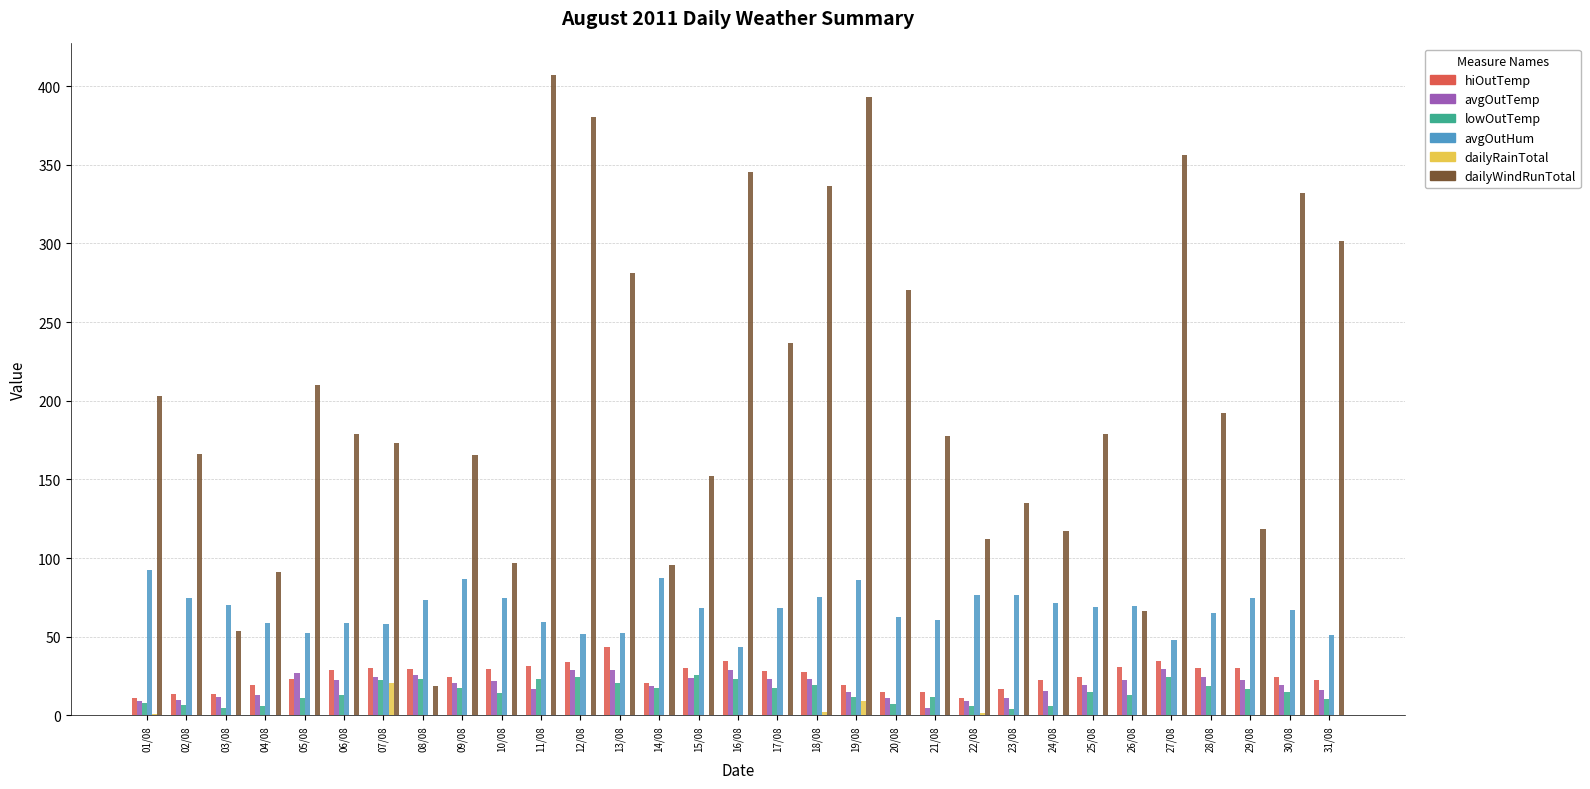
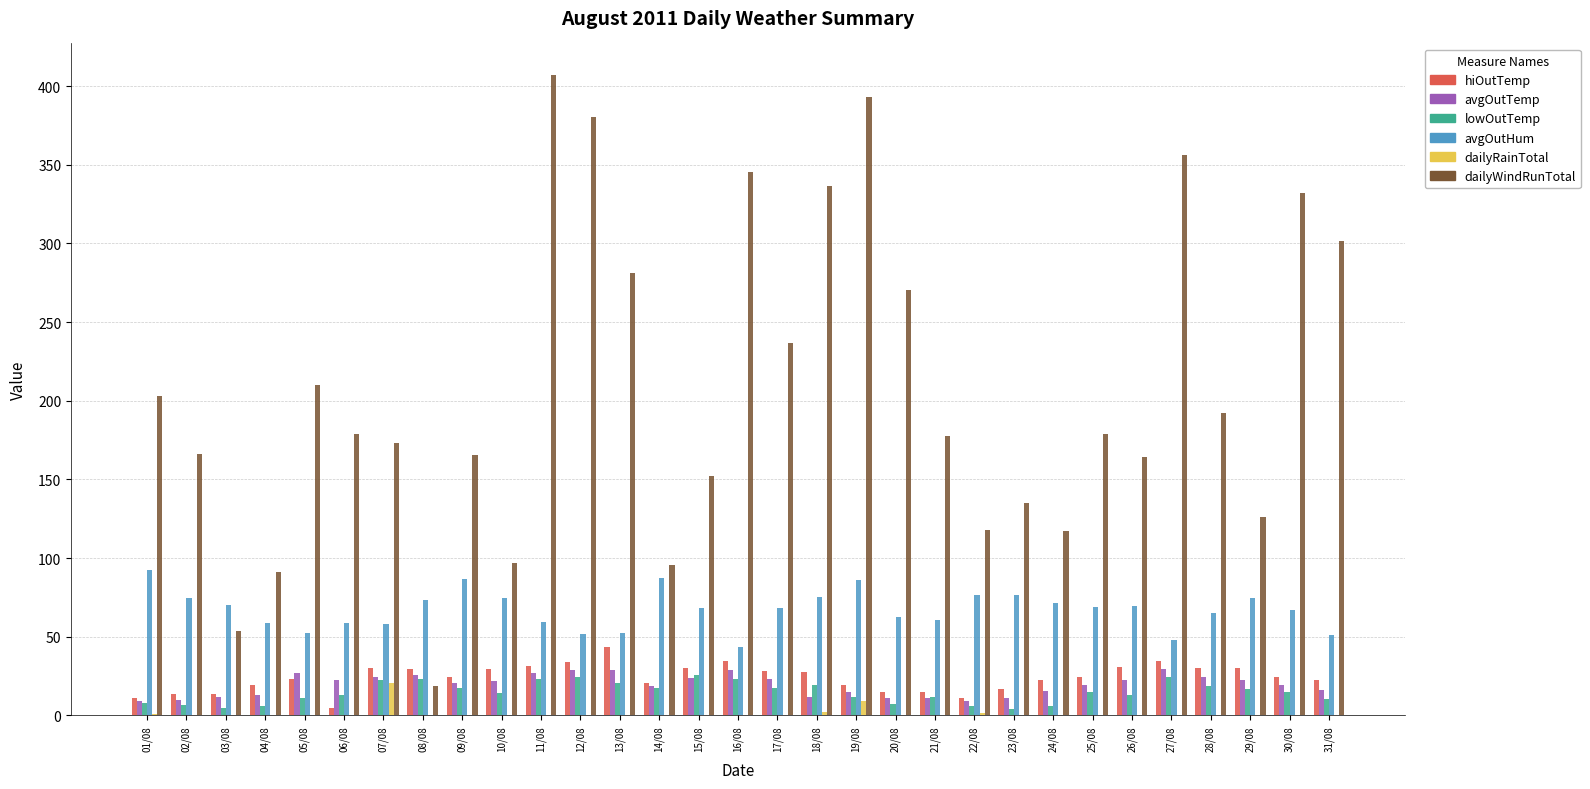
  {
    "hiOutTemp": {
      "01/08": 11,
      "02/08": 14,
      "03/08": 13,
      "04/08": 19,
      "05/08": 23,
-     "06/08": 29,
+     "06/08": 5,
      "07/08": 30,
      "08/08": 30,
      "09/08": 24,
      "10/08": 29,
      "11/08": 31,
      "12/08": 34,
      "13/08": 43,
      "14/08": 20,
      "15/08": 30,
      "16/08": 35,
      "17/08": 28,
      "18/08": 27,
      "19/08": 19,
      "20/08": 15,
      "21/08": 15,
      "22/08": 11,
      "23/08": 17,
      "24/08": 22,
      "25/08": 24,
      "26/08": 31,
      "27/08": 35,
      "28/08": 30,
      "29/08": 30,
      "30/08": 25,
      "31/08": 22
    },
    "avgOutTemp": {
      "01/08": 9,
      "02/08": 10,
      "03/08": 12,
      "04/08": 13,
      "05/08": 27,
      "06/08": 22,
      "07/08": 25,
      "08/08": 26,
      "09/08": 20,
      "10/08": 22,
-     "11/08": 17,
+     "11/08": 27,
      "12/08": 29,
      "13/08": 29,
      "14/08": 19,
      "15/08": 24,
      "16/08": 29,
      "17/08": 23,
-     "18/08": 23,
+     "18/08": 11,
      "19/08": 15,
      "20/08": 11,
-     "21/08": 5,
+     "21/08": 11,
      "22/08": 9,
      "23/08": 11,
      "24/08": 15,
      "25/08": 19,
      "26/08": 22,
      "27/08": 29,
      "28/08": 24,
      "29/08": 22,
      "30/08": 20,
      "31/08": 16
    },
    "lowOutTemp": {
      "01/08": 8,
      "02/08": 7,
      "03/08": 5,
      "04/08": 6,
      "05/08": 11,
      "06/08": 13,
      "07/08": 23,
      "08/08": 23,
      "09/08": 18,
      "10/08": 14,
      "11/08": 23,
      "12/08": 25,
      "13/08": 20,
      "14/08": 17,
      "15/08": 26,
      "16/08": 23,
      "17/08": 18,
      "18/08": 19,
      "19/08": 12,
      "20/08": 7,
      "21/08": 12,
      "22/08": 6,
      "23/08": 4,
      "24/08": 6,
      "25/08": 15,
      "26/08": 13,
      "27/08": 24,
      "28/08": 19,
      "29/08": 17,
      "30/08": 15,
      "31/08": 11
    },
    "avgOutHum": {
      "01/08": 93,
      "02/08": 75,
      "03/08": 70,
      "04/08": 59,
      "05/08": 53,
      "06/08": 59,
      "07/08": 58,
      "08/08": 73,
      "09/08": 86,
      "10/08": 75,
      "11/08": 59,
      "12/08": 52,
      "13/08": 52,
      "14/08": 87,
      "15/08": 68,
      "16/08": 44,
      "17/08": 68,
      "18/08": 76,
      "19/08": 86,
      "20/08": 62,
      "21/08": 61,
      "22/08": 77,
      "23/08": 77,
      "24/08": 72,
      "25/08": 69,
      "26/08": 70,
      "27/08": 48,
      "28/08": 65,
      "29/08": 75,
      "30/08": 67,
      "31/08": 51
    },
    "dailyRainTotal": {
      "02/08": 0,
      "03/08": 0,
      "04/08": 0,
      "05/08": 0,
      "06/08": 0,
      "07/08": 21,
      "08/08": 0,
      "09/08": 0,
      "11/08": 0,
      "12/08": 0,
      "13/08": 0,
      "14/08": 0,
      "15/08": 0,
      "16/08": 0,
      "17/08": 0,
      "18/08": 2,
      "19/08": 9,
      "20/08": 0,
      "21/08": 0,
      "22/08": 2,
      "23/08": 0,
      "24/08": 0,
      "25/08": 0,
      "26/08": 0,
      "27/08": 0,
      "28/08": 0,
      "29/08": 0,
      "30/08": 0,
      "31/08": 0
    },
    "dailyWindRunTotal": {
      "01/08": 203,
      "02/08": 166,
      "03/08": 54,
      "04/08": 91,
      "05/08": 210,
      "06/08": 179,
      "07/08": 173,
      "08/08": 19,
      "09/08": 165,
      "10/08": 97,
      "11/08": 407,
      "12/08": 380,
      "13/08": 281,
      "14/08": 96,
      "15/08": 152,
      "16/08": 346,
      "17/08": 237,
      "18/08": 337,
      "19/08": 393,
      "20/08": 271,
      "21/08": 178,
-     "22/08": 112,
+     "22/08": 118,
      "23/08": 135,
      "24/08": 117,
      "25/08": 179,
-     "26/08": 66,
+     "26/08": 164,
      "27/08": 356,
      "28/08": 192,
-     "29/08": 119,
+     "29/08": 126,
      "30/08": 332,
      "31/08": 302
    }
  }
